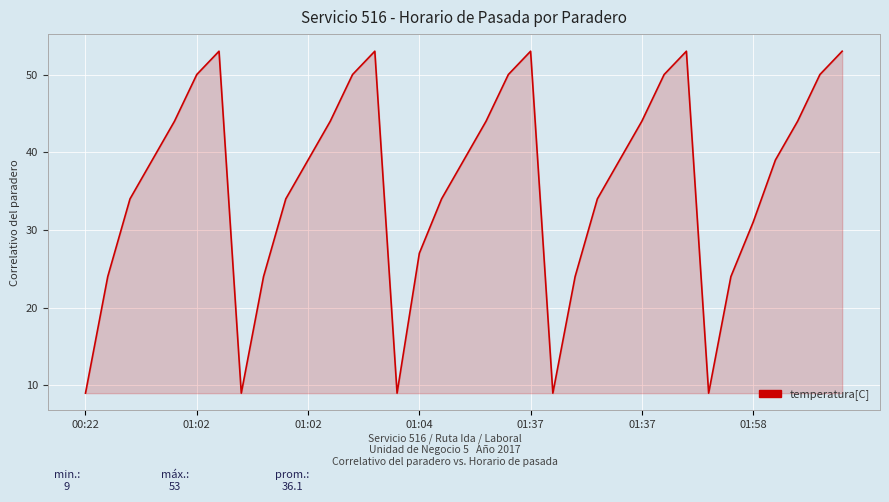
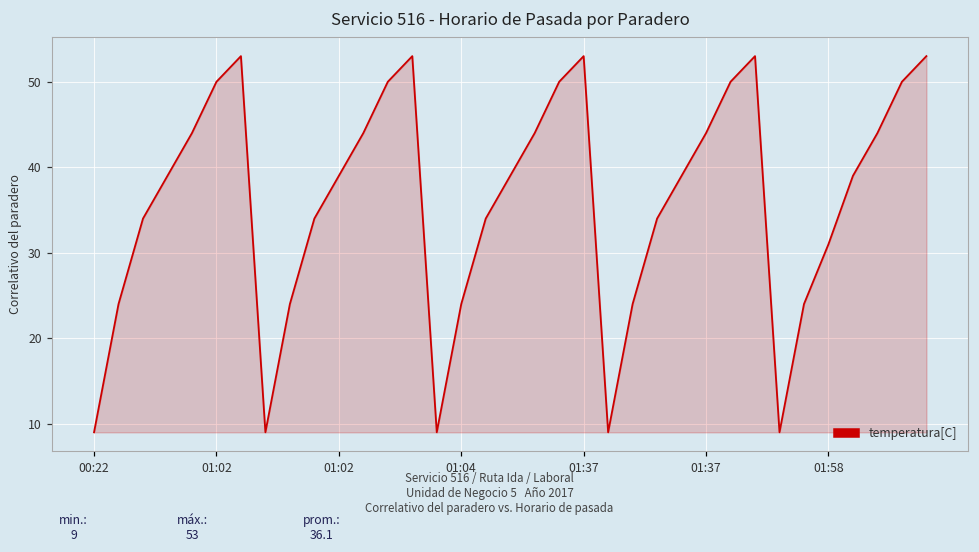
  {
    "00:22": 9,
-   "01:04": 27,
+   "01:04": 24,
    "01:58": 31
  }
